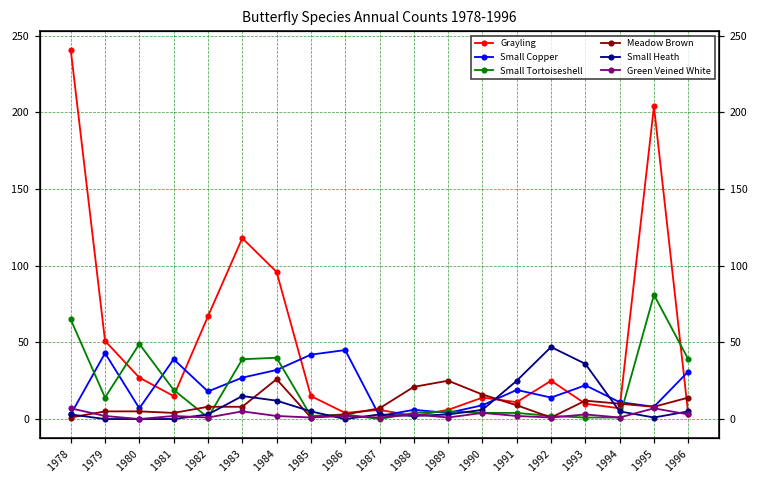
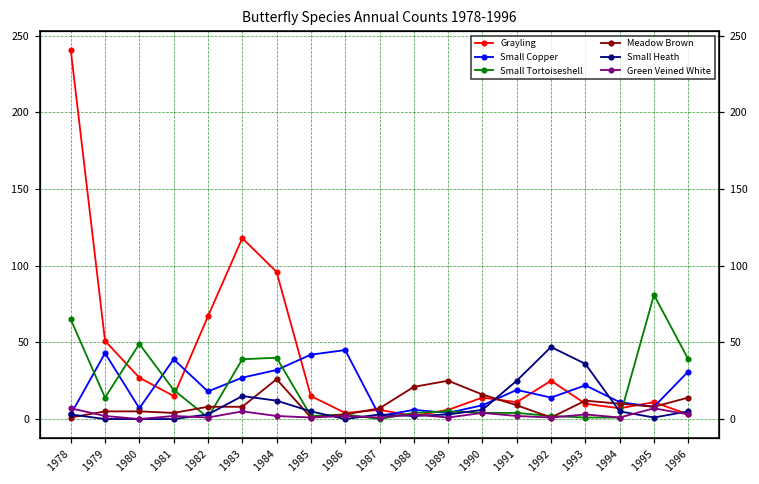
  {
    "Grayling": {
      "1978": 241,
      "1979": 51,
      "1980": 27,
      "1981": 15,
      "1982": 67,
      "1983": 118,
      "1984": 96,
      "1985": 15,
      "1990": 14,
      "1991": 11,
      "1992": 25,
      "1993": 10,
      "1994": 7,
-     "1995": 204
+     "1995": 11
    },
    "Small Copper": {
      "1979": 43,
      "1980": 7,
      "1981": 39,
      "1982": 18,
      "1983": 27,
      "1984": 32,
      "1985": 42,
      "1986": 45,
      "1988": 6,
      "1990": 9,
      "1991": 19,
      "1992": 14,
      "1993": 22,
      "1996": 31
    },
    "Small Tortoiseshell": {
      "1978": 65,
      "1979": 14,
      "1980": 49,
      "1981": 19,
      "1983": 39,
      "1984": 40,
      "1991": 4,
      "1993": 1,
      "1995": 81,
      "1996": 39
    },
    "Meadow Brown": {
      "1978": 1,
      "1979": 5,
      "1980": 5,
      "1981": 4,
      "1982": 8,
      "1983": 8,
      "1984": 26,
      "1988": 21,
      "1989": 25,
      "1990": 16,
      "1991": 9,
      "1993": 12,
      "1996": 14
    },
    "Small Heath": {
      "1979": 0,
      "1981": 0,
      "1982": 3,
      "1983": 15,
      "1984": 12,
      "1985": 5,
      "1986": 0,
      "1990": 6,
      "1991": 25,
      "1992": 47,
      "1993": 36,
      "1994": 5,
      "1995": 1,
      "1996": 5
    },
    "Green Veined White": {
      "1978": 7,
      "1979": 2,
      "1981": 2,
      "1983": 5,
      "1984": 2,
      "1989": 1,
      "1991": 2,
      "1993": 3
    }
  }
